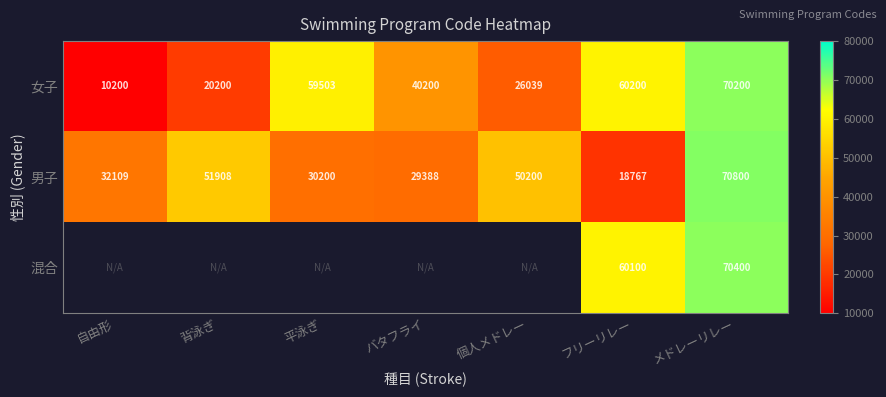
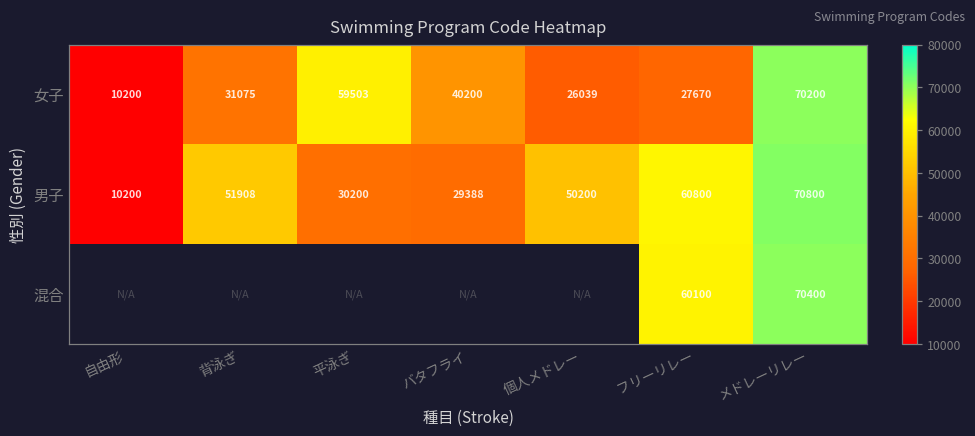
  {
    "女子": {
      "自由形": 10200,
-     "背泳ぎ": 20200,
+     "背泳ぎ": 31075,
      "平泳ぎ": 59503,
      "バタフライ": 40200,
      "個人メドレー": 26039,
-     "フリーリレー": 60200,
+     "フリーリレー": 27670,
      "メドレーリレー": 70200
    },
    "男子": {
-     "自由形": 32109,
+     "自由形": 10200,
      "背泳ぎ": 51908,
      "平泳ぎ": 30200,
      "バタフライ": 29388,
      "個人メドレー": 50200,
-     "フリーリレー": 18767,
+     "フリーリレー": 60800,
      "メドレーリレー": 70800
    },
    "混合": {
      "フリーリレー": 60100,
      "メドレーリレー": 70400
    }
  }
